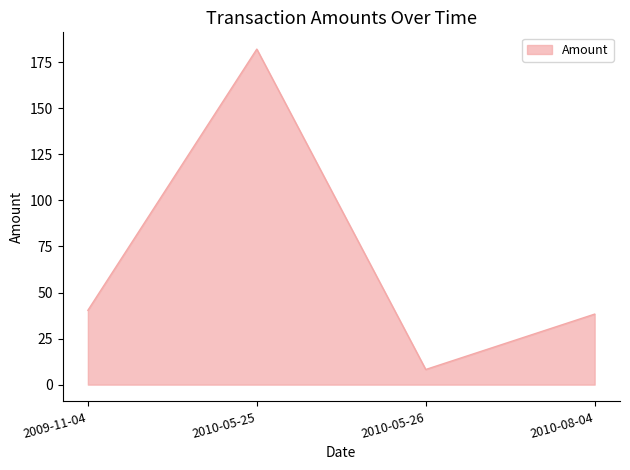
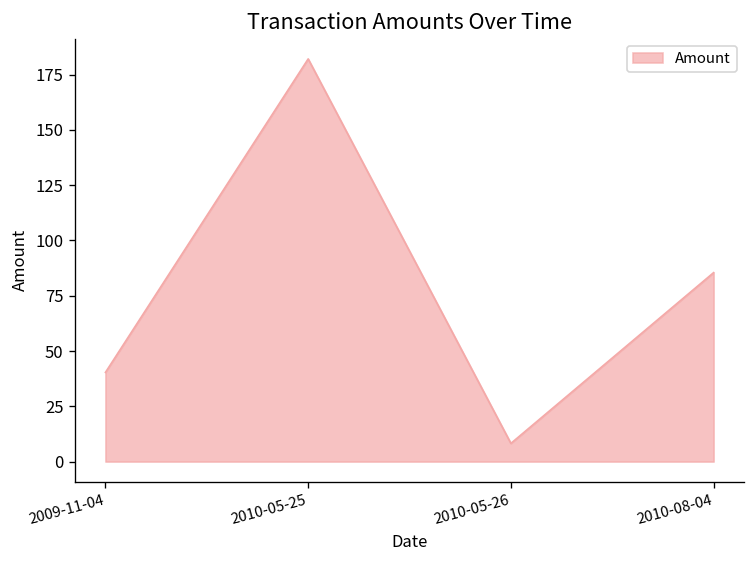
  {
    "2009-11-04": 40,
    "2010-05-25": 182,
    "2010-05-26": 8,
-   "2010-08-04": 38
+   "2010-08-04": 85
  }
